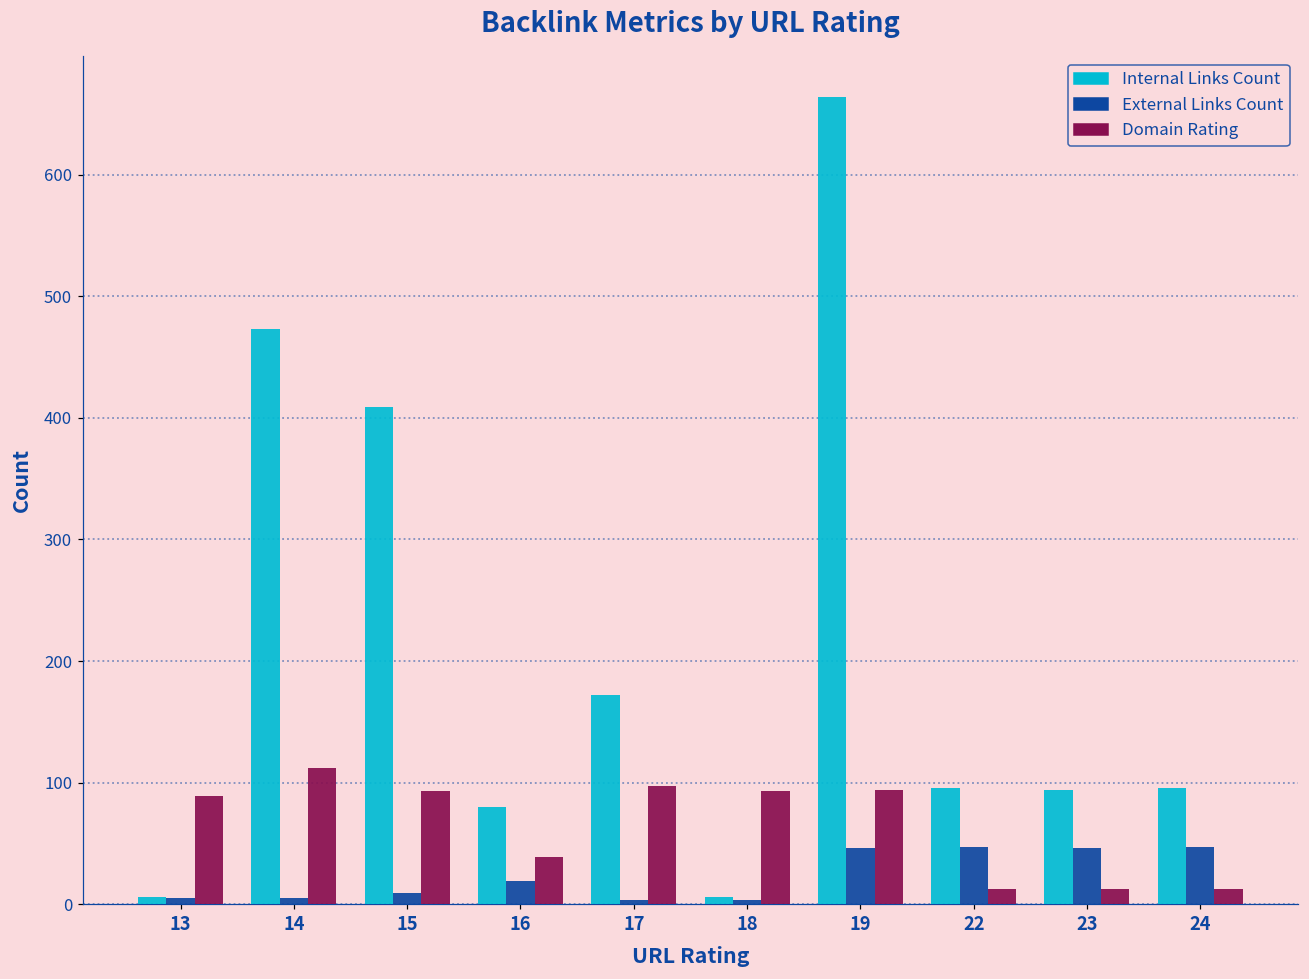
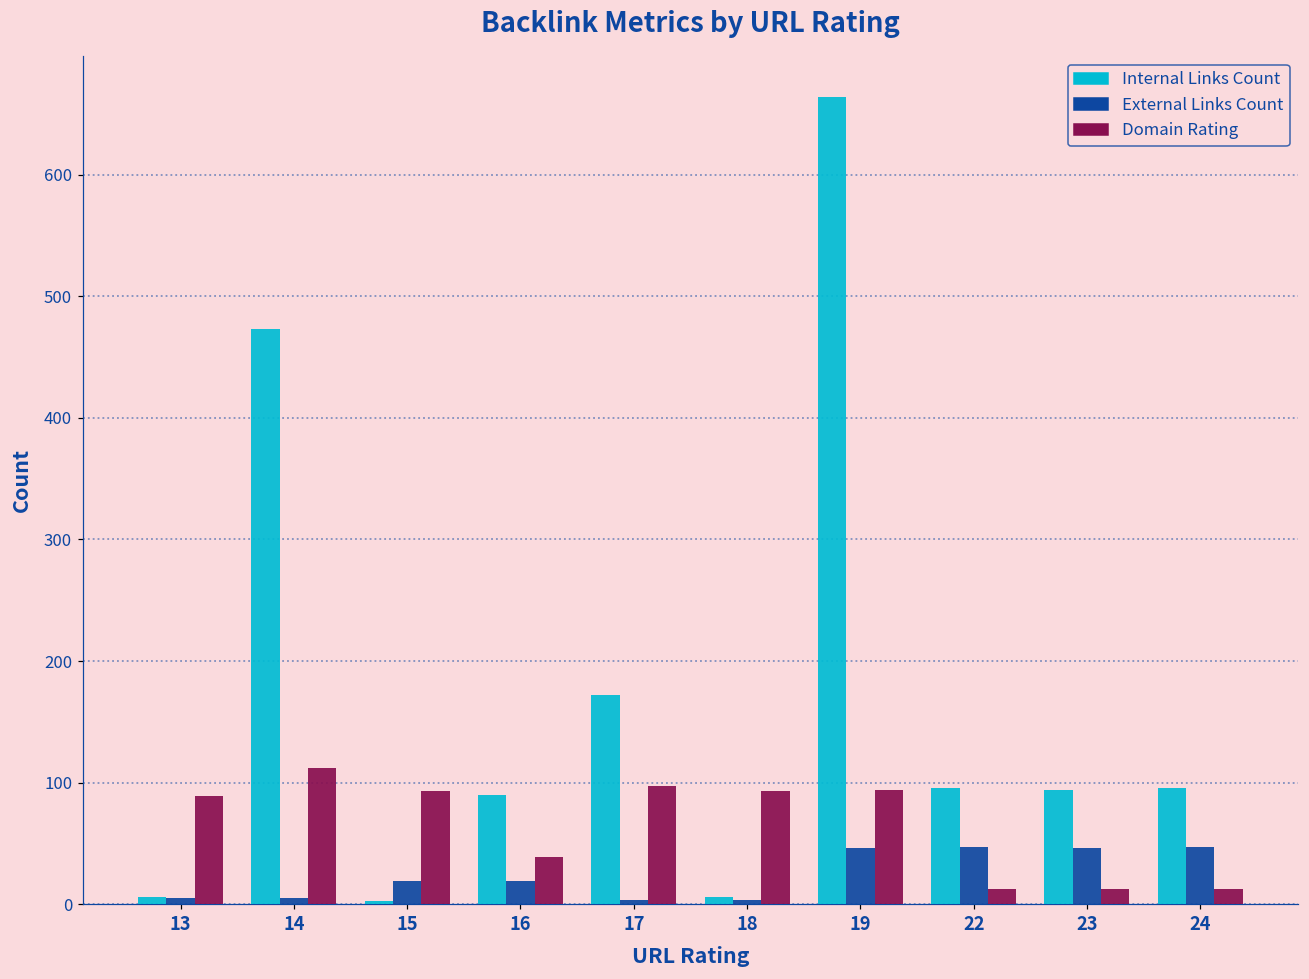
  {
    "Internal Links Count": {
      "13": 6,
      "14": 473,
-     "15": 409,
-     "16": 80,
+     "15": 3,
+     "16": 90,
      "17": 172,
      "18": 6,
      "19": 664,
      "22": 96,
      "23": 94,
      "24": 96
    },
    "External Links Count": {
      "13": 5,
      "14": 5,
-     "15": 9,
+     "15": 19,
      "16": 19,
      "17": 4,
      "18": 4,
      "19": 46,
      "22": 47,
      "23": 46,
      "24": 47
    },
    "Domain Rating": {
      "13": 89,
      "14": 112,
      "15": 93,
      "16": 39,
      "17": 97,
      "18": 93,
      "19": 94,
      "22": 13,
      "23": 13,
      "24": 13
    }
  }
